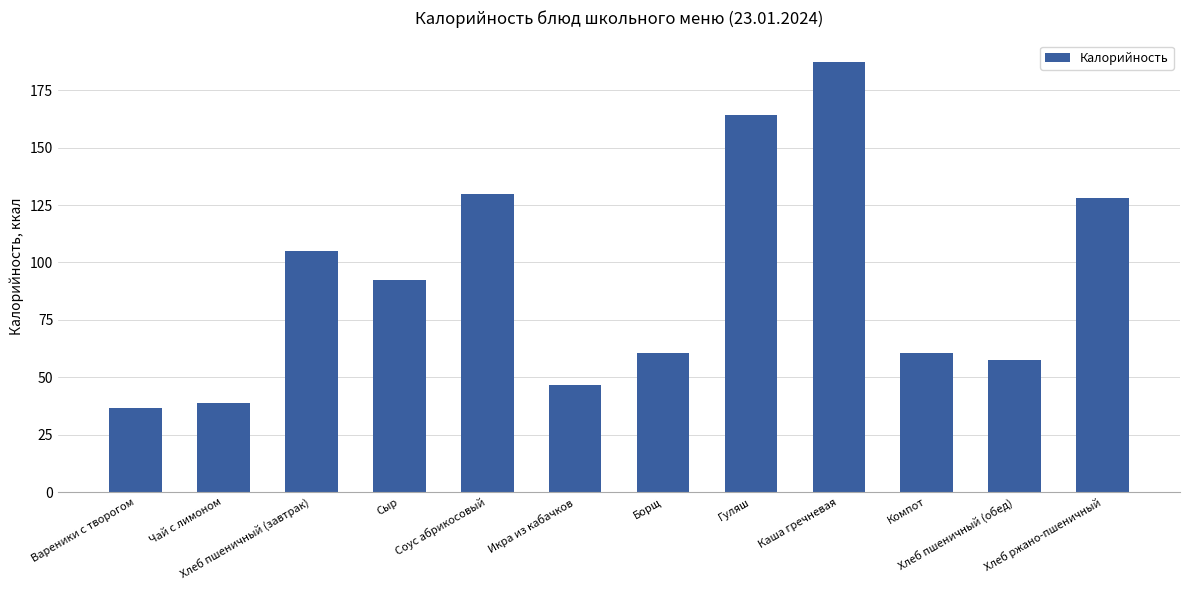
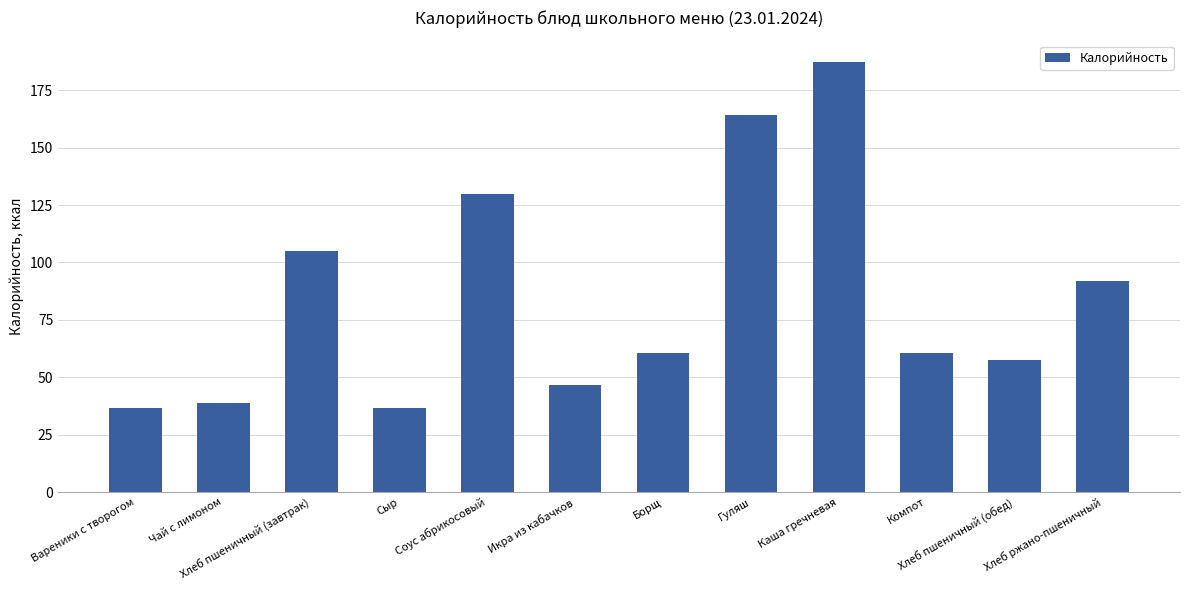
  {
    "Вареники с творогом": 36,
    "Чай с лимоном": 39,
    "Хлеб пшеничный (завтрак)": 105,
-   "Сыр": 92,
+   "Сыр": 36,
    "Соус абрикосовый": 130,
    "Икра из кабачков": 47,
    "Борщ": 60,
    "Гуляш": 164,
    "Каша гречневая": 187,
    "Компот": 61,
    "Хлеб пшеничный (обед)": 57,
-   "Хлеб ржано-пшеничный": 128
+   "Хлеб ржано-пшеничный": 92
  }
